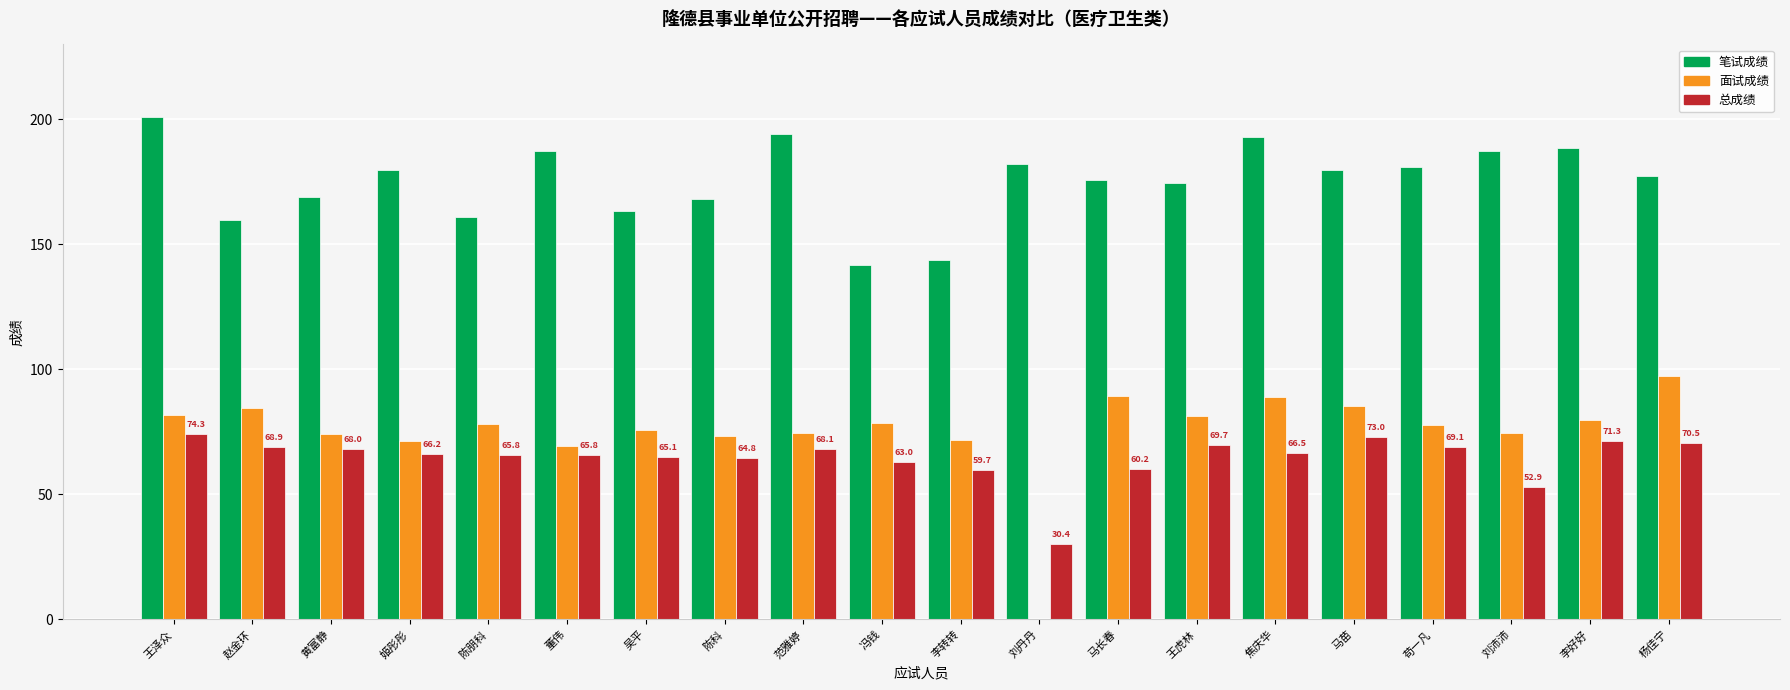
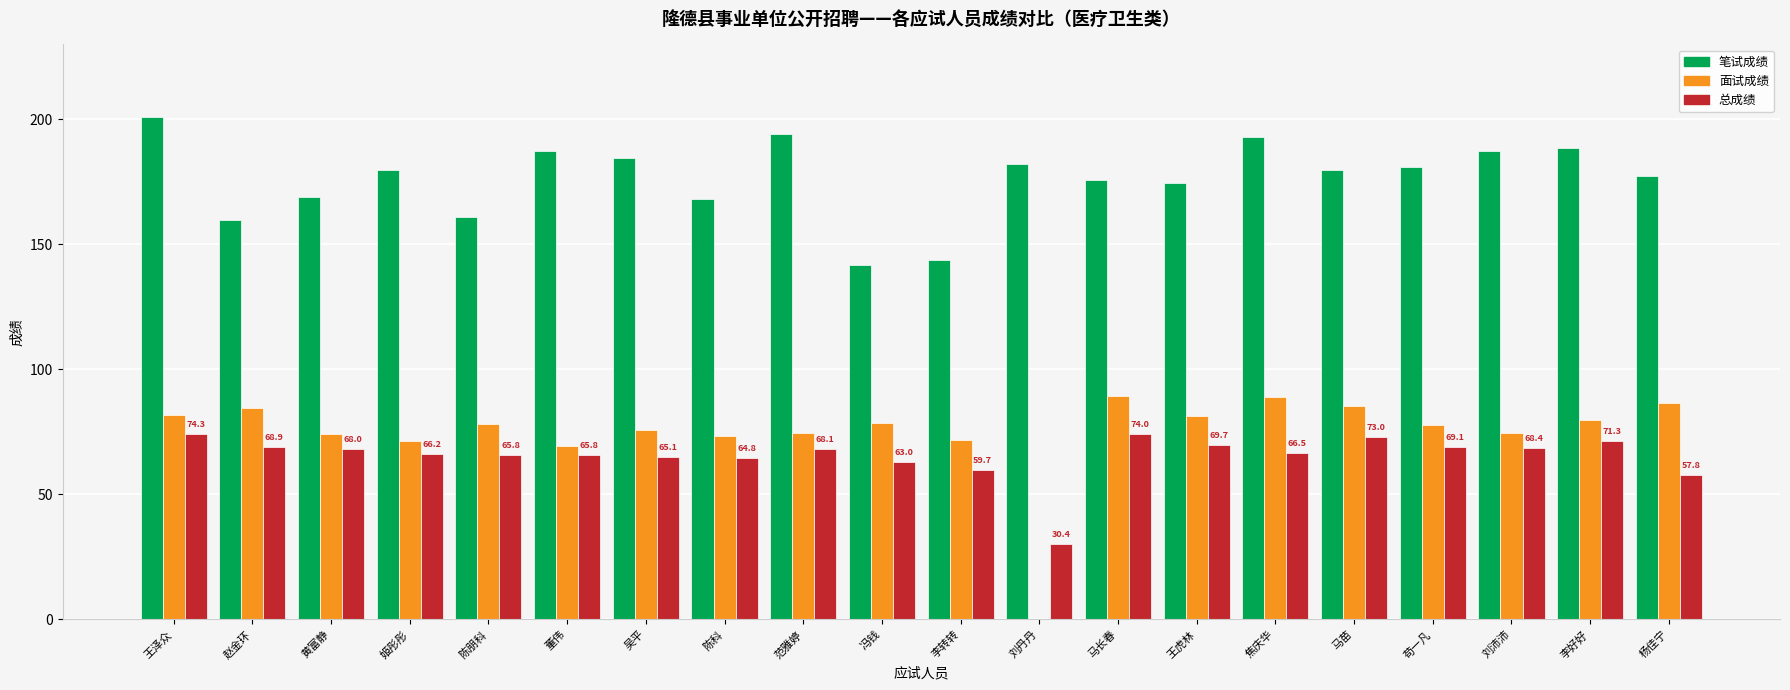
  {
    "笔试成绩": {
      "王泽众": 201,
      "赵金环": 160,
      "黄富静": 169,
      "姬彤彤": 180,
      "陈朋科": 161,
      "董伟": 187,
-     "吴平": 163,
+     "吴平": 184,
      "陈科": 168,
      "范雅婷": 194,
      "冯钱": 142,
      "李转转": 144,
      "刘丹丹": 182,
      "马长春": 176,
      "王虎林": 175,
      "焦庆华": 193,
      "马苗": 180,
      "苟一凡": 181,
      "刘沛沛": 187,
      "李好好": 189,
      "杨佳宁": 178
    },
    "面试成绩": {
      "王泽众": 82,
      "赵金环": 85,
      "黄富静": 74,
      "姬彤彤": 72,
      "陈朋科": 78,
      "董伟": 69,
      "吴平": 76,
      "陈科": 74,
      "范雅婷": 75,
      "冯钱": 79,
      "李转转": 72,
      "刘丹丹": 0,
      "马长春": 89,
      "王虎林": 81,
      "焦庆华": 89,
      "马苗": 85,
      "苟一凡": 78,
      "刘沛沛": 74,
      "李好好": 80,
-     "杨佳宁": 97
+     "杨佳宁": 87
    },
    "总成绩": {
      "王泽众": 74.3,
      "赵金环": 68.9,
      "黄富静": 68.0,
      "姬彤彤": 66.2,
      "陈朋科": 65.8,
      "董伟": 65.8,
      "吴平": 65.1,
      "陈科": 64.8,
      "范雅婷": 68.1,
      "冯钱": 63.0,
      "李转转": 59.7,
      "刘丹丹": 30.4,
-     "马长春": 60.2,
+     "马长春": 74.0,
      "王虎林": 69.7,
      "焦庆华": 66.5,
      "马苗": 73.0,
      "苟一凡": 69.1,
-     "刘沛沛": 52.9,
+     "刘沛沛": 68.4,
      "李好好": 71.3,
-     "杨佳宁": 70.5
+     "杨佳宁": 57.8
    }
  }
